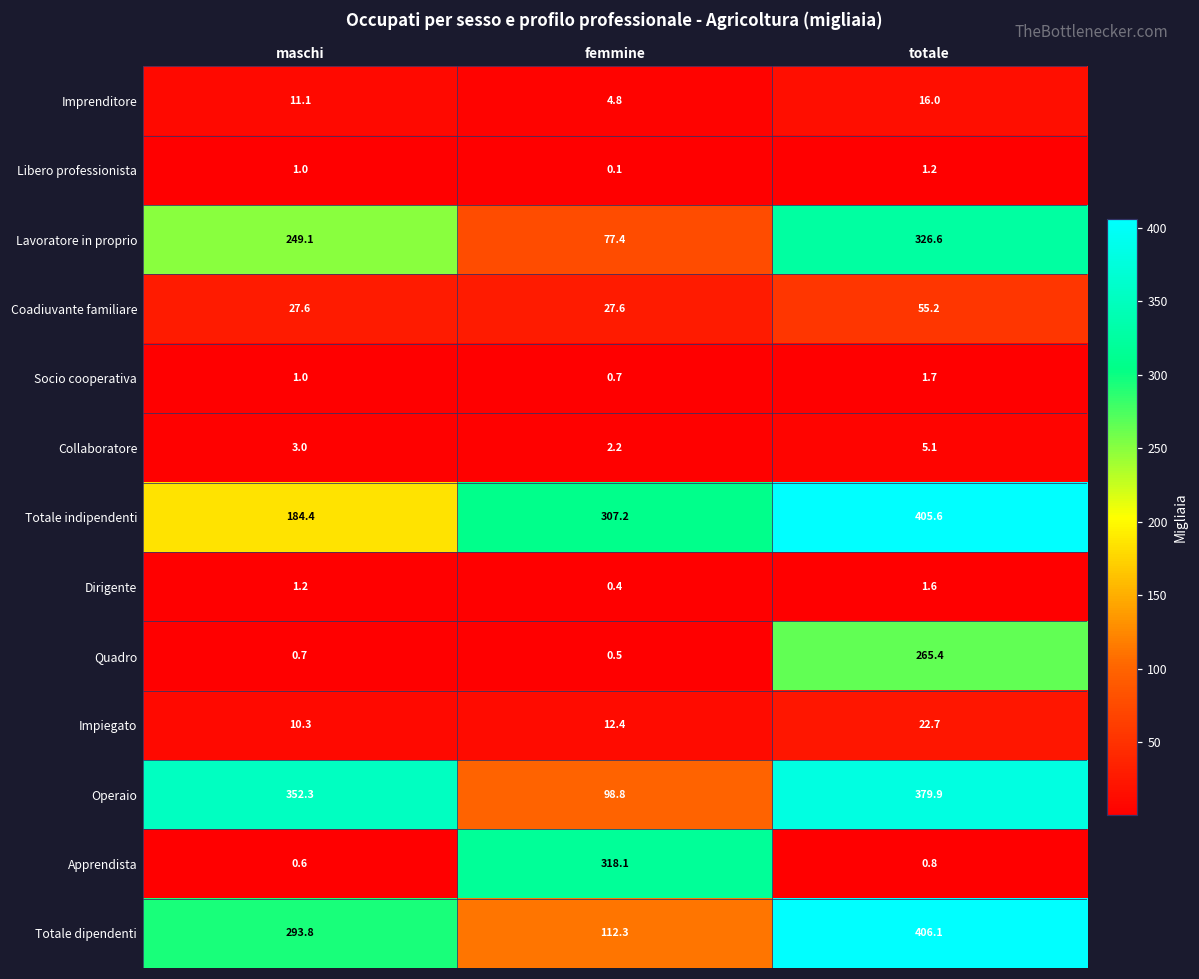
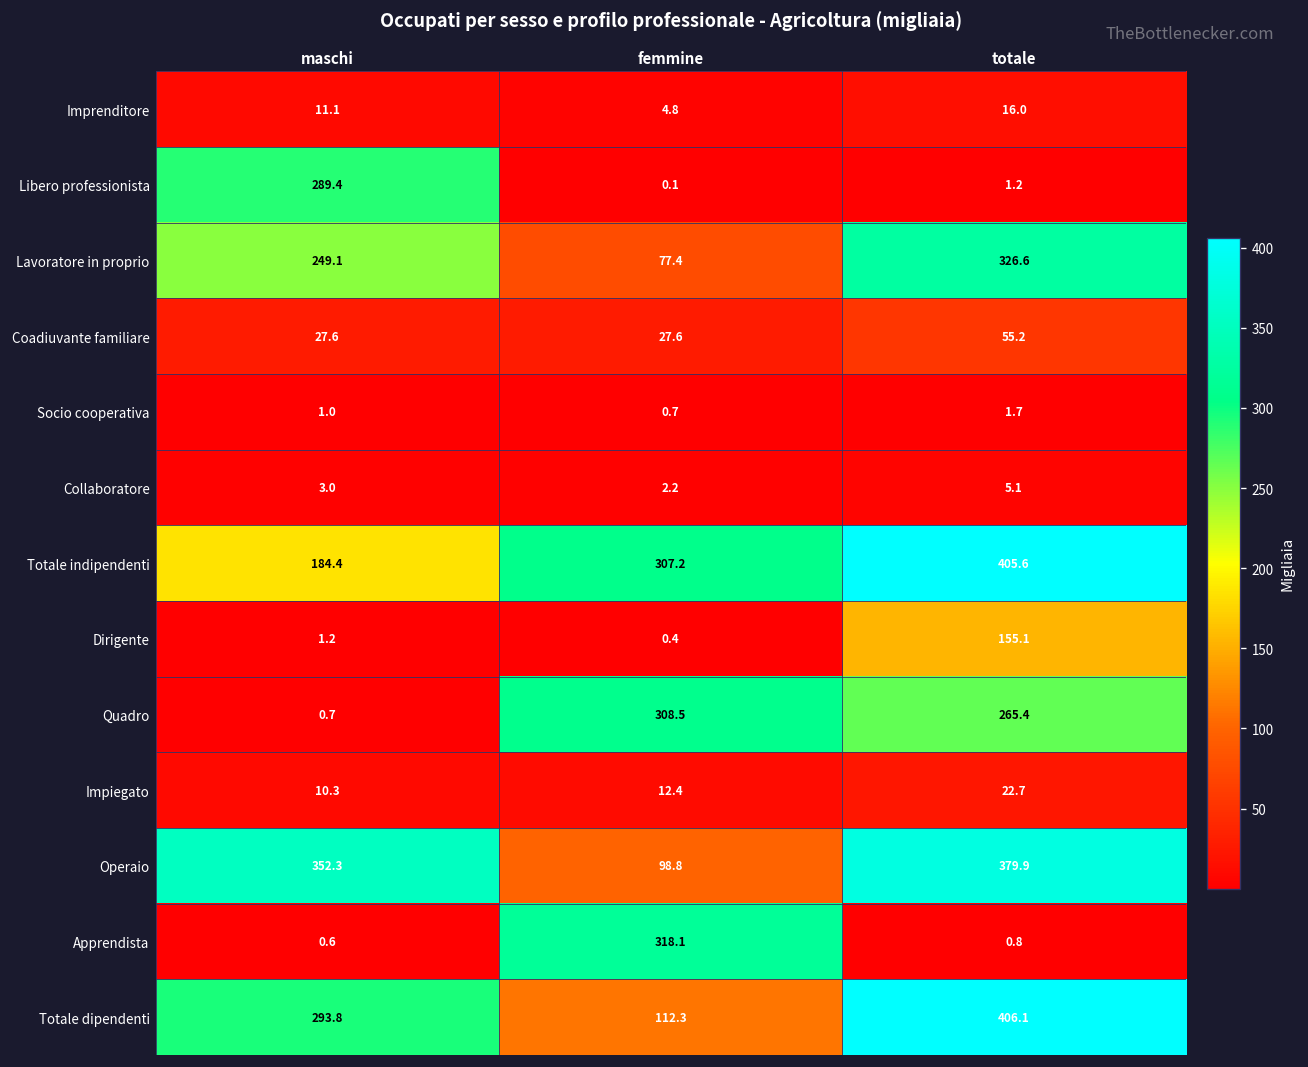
  {
    "Imprenditore": {
      "maschi": 11.1,
      "femmine": 4.8,
      "totale": 16.0
    },
    "Libero professionista": {
-     "maschi": 1.0,
+     "maschi": 289.4,
      "femmine": 0.1,
      "totale": 1.2
    },
    "Lavoratore in proprio": {
      "maschi": 249.1,
      "femmine": 77.4,
      "totale": 326.6
    },
    "Coadiuvante familiare": {
      "maschi": 27.6,
      "femmine": 27.6,
      "totale": 55.2
    },
    "Socio cooperativa": {
      "maschi": 1.0,
      "femmine": 0.7,
      "totale": 1.7
    },
    "Collaboratore": {
      "maschi": 3.0,
      "femmine": 2.2,
      "totale": 5.1
    },
    "Totale indipendenti": {
      "maschi": 184.4,
      "femmine": 307.2,
      "totale": 405.6
    },
    "Dirigente": {
      "maschi": 1.2,
      "femmine": 0.4,
-     "totale": 1.6
+     "totale": 155.1
    },
    "Quadro": {
      "maschi": 0.7,
-     "femmine": 0.5,
+     "femmine": 308.5,
      "totale": 265.4
    },
    "Impiegato": {
      "maschi": 10.3,
      "femmine": 12.4,
      "totale": 22.7
    },
    "Operaio": {
      "maschi": 352.3,
      "femmine": 98.8,
      "totale": 379.9
    },
    "Apprendista": {
      "maschi": 0.6,
      "femmine": 318.1,
      "totale": 0.8
    },
    "Totale dipendenti": {
      "maschi": 293.8,
      "femmine": 112.3,
      "totale": 406.1
    }
  }
